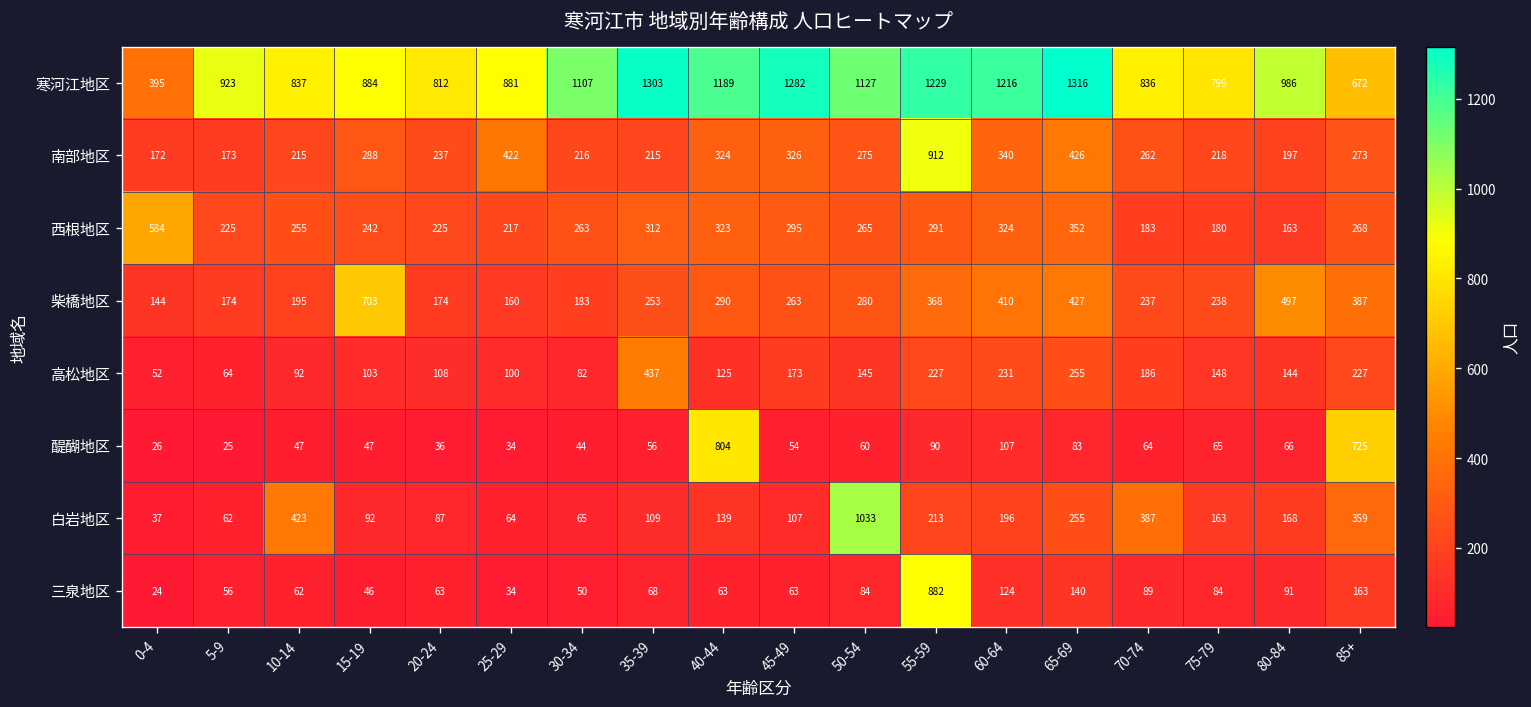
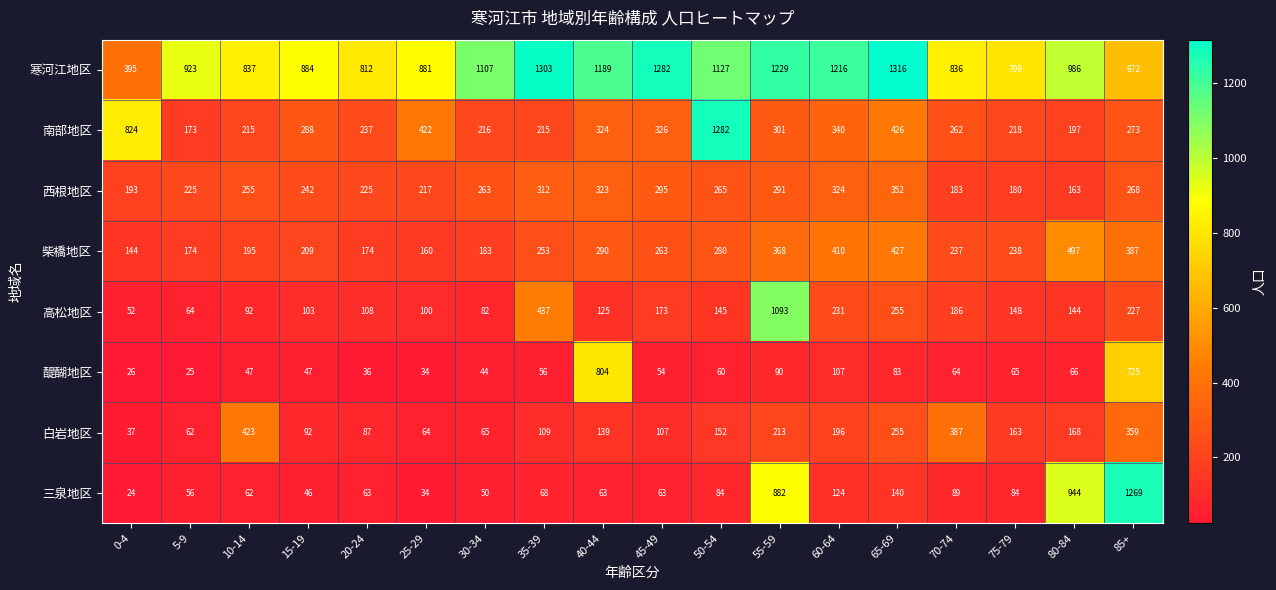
  {
    "寒河江地区": {
      "0-4": 395,
      "5-9": 923,
      "10-14": 837,
      "15-19": 884,
      "20-24": 812,
      "25-29": 881,
      "30-34": 1107,
      "35-39": 1303,
      "40-44": 1189,
      "45-49": 1282,
      "50-54": 1127,
      "55-59": 1229,
      "60-64": 1216,
      "65-69": 1316,
      "70-74": 836,
      "75-79": 799,
      "80-84": 986,
      "85+": 672
    },
    "南部地区": {
-     "0-4": 172,
+     "0-4": 824,
      "5-9": 173,
      "10-14": 215,
      "15-19": 288,
      "20-24": 237,
      "25-29": 422,
      "30-34": 216,
      "35-39": 215,
      "40-44": 324,
      "45-49": 326,
-     "50-54": 275,
-     "55-59": 912,
+     "50-54": 1282,
+     "55-59": 301,
      "60-64": 340,
      "65-69": 426,
      "70-74": 262,
      "75-79": 218,
      "80-84": 197,
      "85+": 273
    },
    "西根地区": {
-     "0-4": 584,
+     "0-4": 193,
      "5-9": 225,
      "10-14": 255,
      "15-19": 242,
      "20-24": 225,
      "25-29": 217,
      "30-34": 263,
      "35-39": 312,
      "40-44": 323,
      "45-49": 295,
      "50-54": 265,
      "55-59": 291,
      "60-64": 324,
      "65-69": 352,
      "70-74": 183,
      "75-79": 180,
      "80-84": 163,
      "85+": 268
    },
    "柴橋地区": {
      "0-4": 144,
      "5-9": 174,
      "10-14": 195,
-     "15-19": 703,
+     "15-19": 209,
      "20-24": 174,
      "25-29": 160,
      "30-34": 183,
      "35-39": 253,
      "40-44": 290,
      "45-49": 263,
      "50-54": 280,
      "55-59": 368,
      "60-64": 410,
      "65-69": 427,
      "70-74": 237,
      "75-79": 238,
      "80-84": 497,
      "85+": 387
    },
    "高松地区": {
      "0-4": 52,
      "5-9": 64,
      "10-14": 92,
      "15-19": 103,
      "20-24": 108,
      "25-29": 100,
      "30-34": 82,
      "35-39": 437,
      "40-44": 125,
      "45-49": 173,
      "50-54": 145,
-     "55-59": 227,
+     "55-59": 1093,
      "60-64": 231,
      "65-69": 255,
      "70-74": 186,
      "75-79": 148,
      "80-84": 144,
      "85+": 227
    },
    "醍醐地区": {
      "0-4": 26,
      "5-9": 25,
      "10-14": 47,
      "15-19": 47,
      "20-24": 36,
      "25-29": 34,
      "30-34": 44,
      "35-39": 56,
      "40-44": 804,
      "45-49": 54,
      "50-54": 60,
      "55-59": 90,
      "60-64": 107,
      "65-69": 83,
      "70-74": 64,
      "75-79": 65,
      "80-84": 66,
      "85+": 725
    },
    "白岩地区": {
      "0-4": 37,
      "5-9": 62,
      "10-14": 423,
      "15-19": 92,
      "20-24": 87,
      "25-29": 64,
      "30-34": 65,
      "35-39": 109,
      "40-44": 139,
      "45-49": 107,
-     "50-54": 1033,
+     "50-54": 152,
      "55-59": 213,
      "60-64": 196,
      "65-69": 255,
      "70-74": 387,
      "75-79": 163,
      "80-84": 168,
      "85+": 359
    },
    "三泉地区": {
      "0-4": 24,
      "5-9": 56,
      "10-14": 62,
      "15-19": 46,
      "20-24": 63,
      "25-29": 34,
      "30-34": 50,
      "35-39": 68,
      "40-44": 63,
      "45-49": 63,
      "50-54": 84,
      "55-59": 882,
      "60-64": 124,
      "65-69": 140,
      "70-74": 89,
      "75-79": 84,
-     "80-84": 91,
-     "85+": 163
+     "80-84": 944,
+     "85+": 1269
    }
  }
